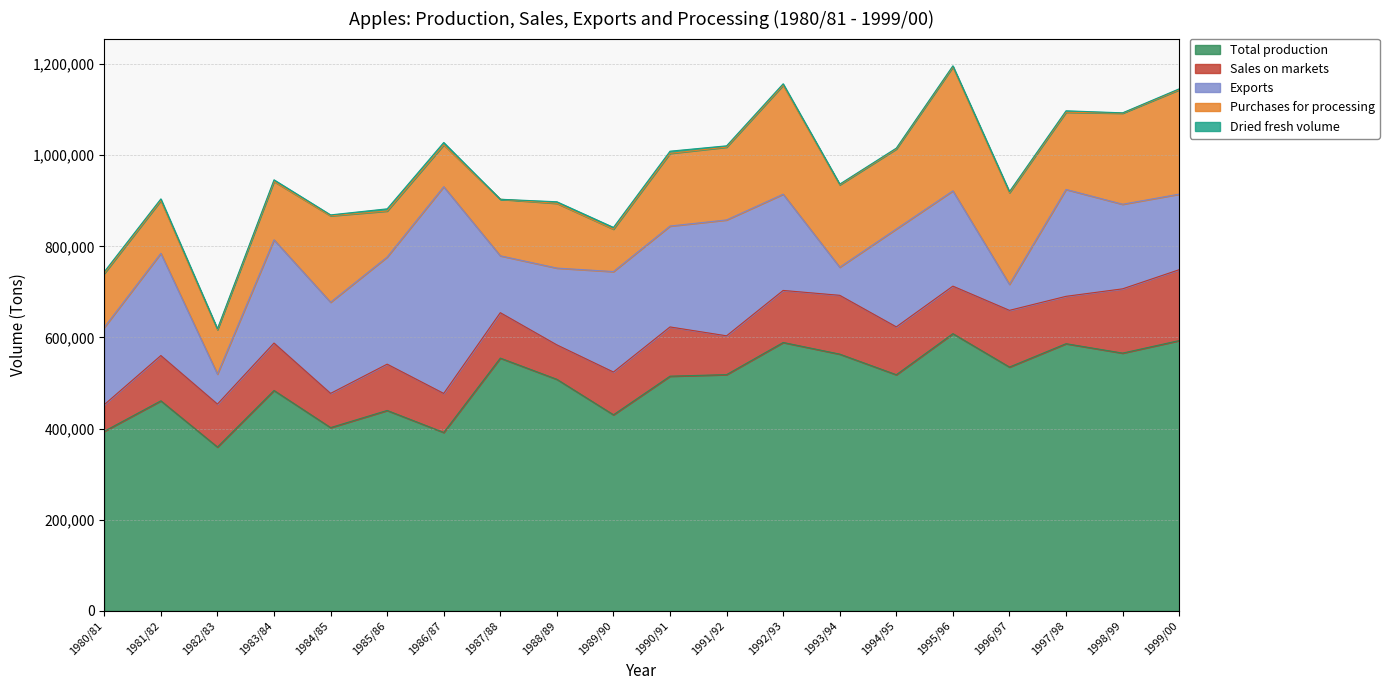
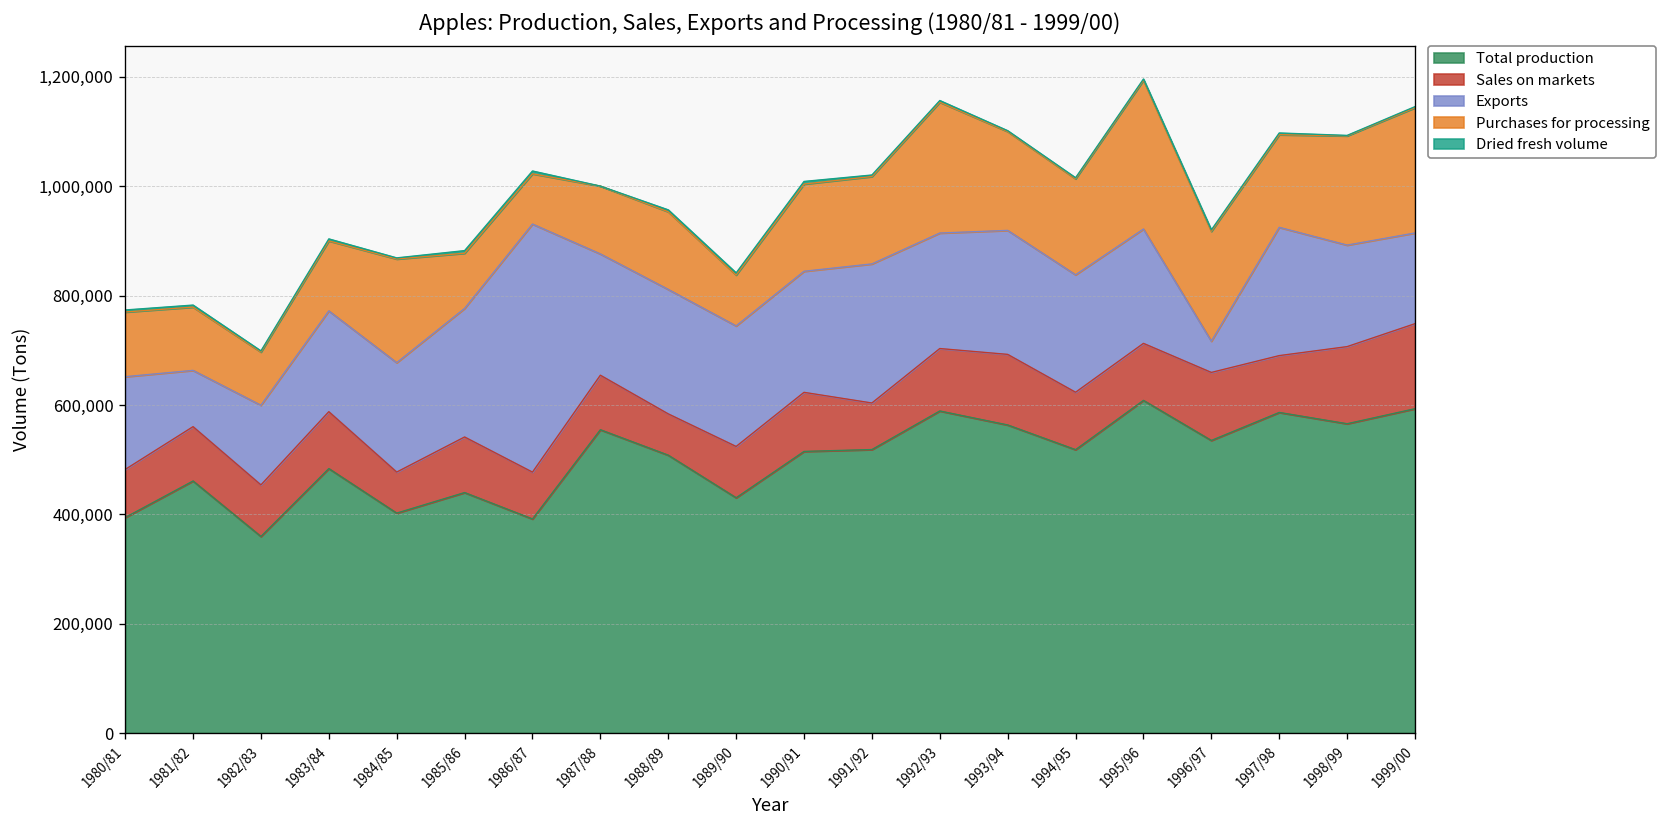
  {
    "Sales on markets": {
-     "1980/81": "60,000",
+     "1980/81": "90,000",
      "1981/82": "100,000",
      "1982/83": "90,000",
      "1983/84": "100,000",
      "1984/85": "80,000",
      "1985/86": "100,000",
      "1986/87": "90,000",
      "1987/88": "100,000",
      "1988/89": "80,000",
      "1989/90": "90,000",
      "1990/91": "110,000",
      "1991/92": "90,000",
      "1992/93": "110,000",
      "1993/94": "130,000",
      "1994/95": "110,000",
      "1995/96": "100,000",
      "1996/97": "120,000",
      "1997/98": "100,000",
      "1998/99": "140,000",
      "1999/00": "160,000"
    },
    "Exports": {
      "1980/81": "170,000",
-     "1981/82": "220,000",
-     "1982/83": "70,000",
-     "1983/84": "230,000",
+     "1981/82": "100,000",
+     "1982/83": "150,000",
+     "1983/84": "180,000",
      "1984/85": "200,000",
      "1985/86": "240,000",
      "1986/87": "450,000",
-     "1987/88": "120,000",
-     "1988/89": "170,000",
+     "1987/88": "220,000",
+     "1988/89": "230,000",
      "1989/90": "220,000",
      "1990/91": "220,000",
      "1991/92": "250,000",
      "1992/93": "210,000",
-     "1993/94": "60,000",
+     "1993/94": "230,000",
      "1994/95": "210,000",
      "1995/96": "210,000",
      "1996/97": "60,000",
      "1997/98": "230,000",
      "1998/99": "190,000",
      "1999/00": "170,000"
    }
  }
